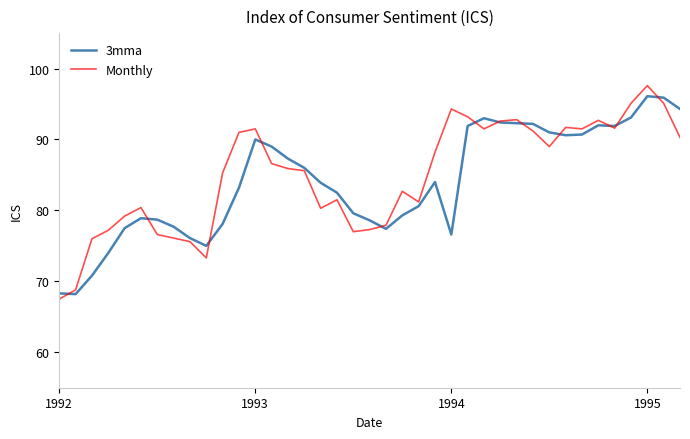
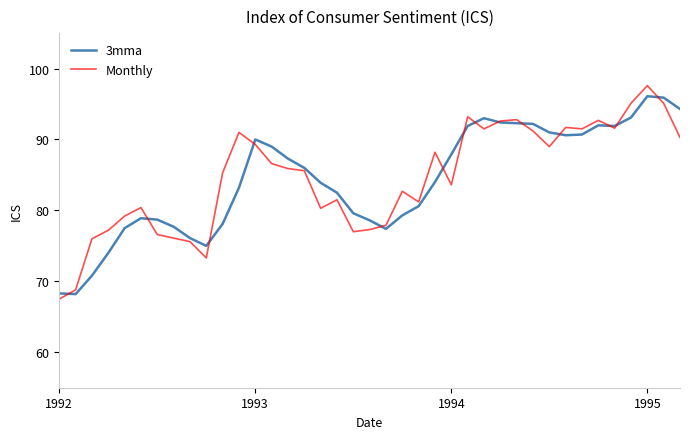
  {
    "3mma": {
      "1992": 68,
      "1993": 90,
-     "1994": 77,
+     "1994": 88,
      "1995": 96
    },
    "Monthly": {
      "1992": 68,
-     "1993": 92,
-     "1994": 94,
+     "1993": 89,
+     "1994": 84,
      "1995": 98
    }
  }
